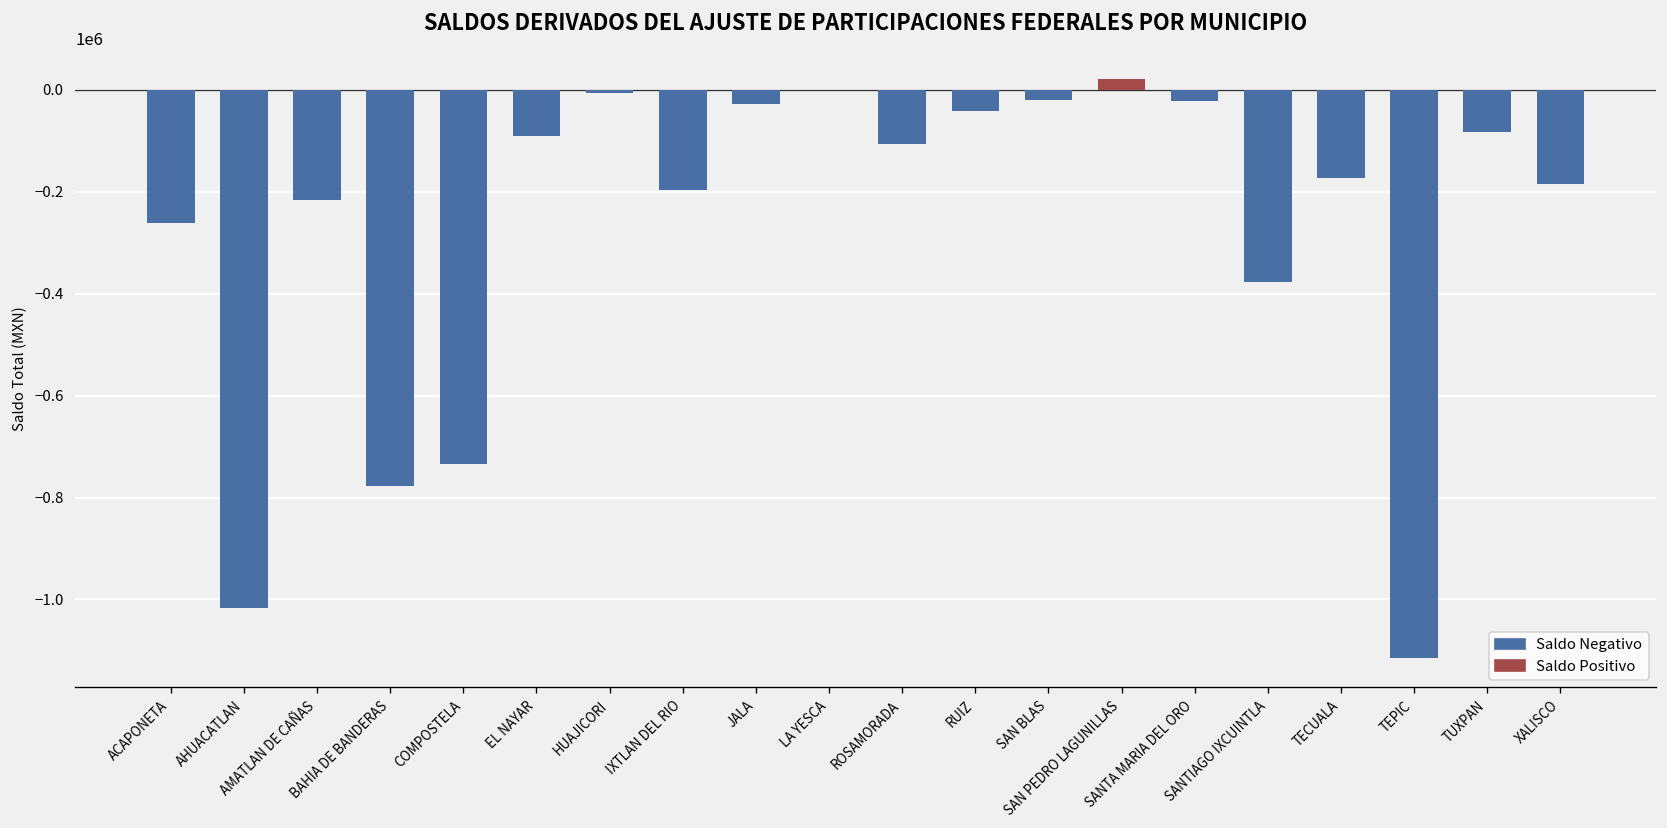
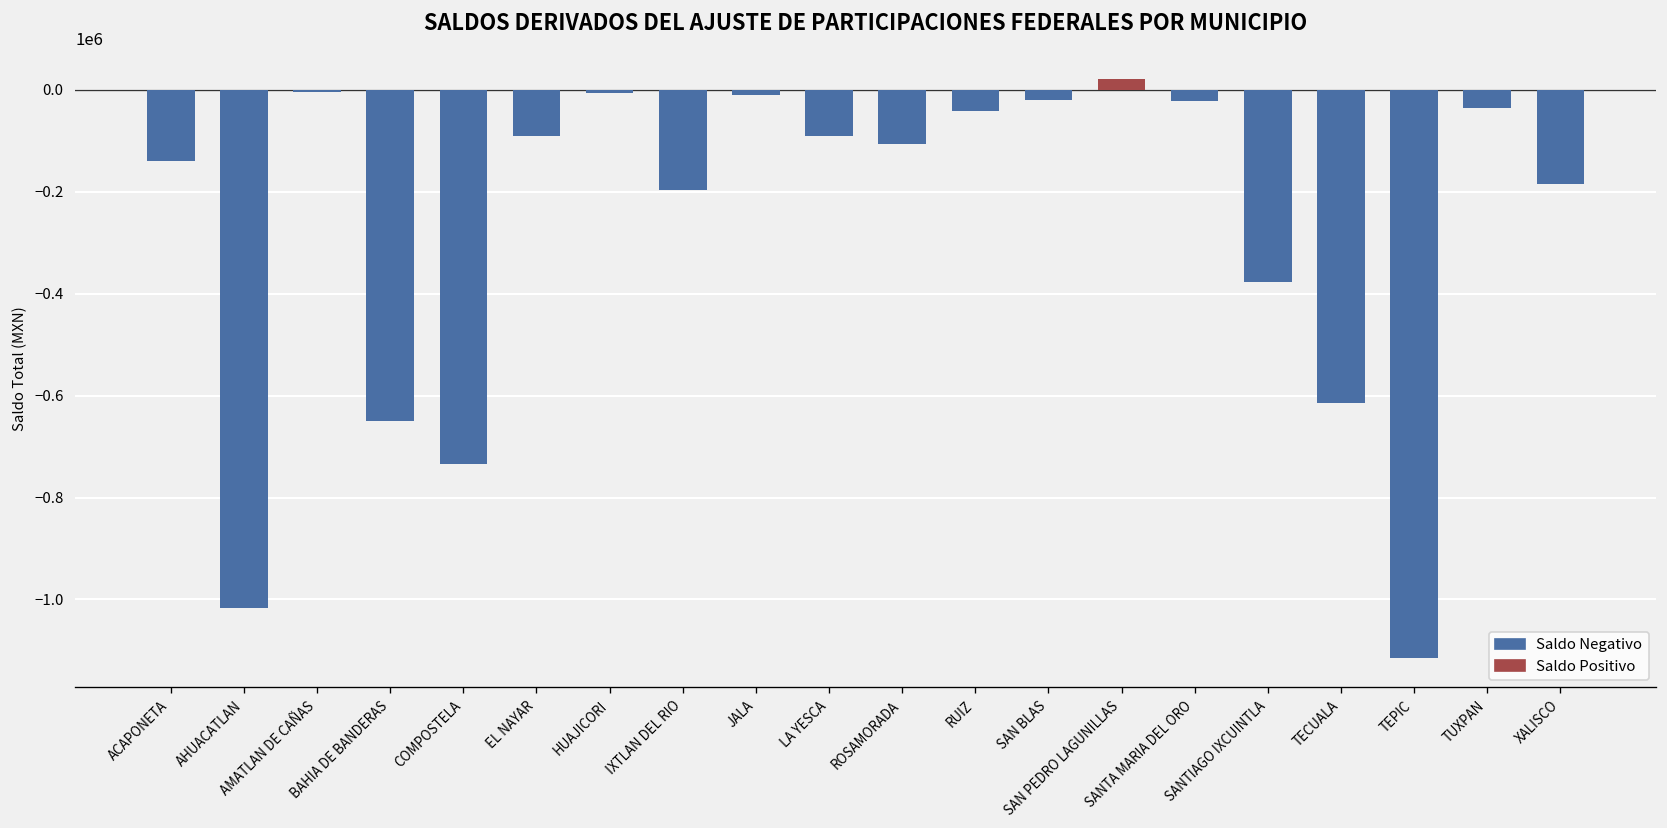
  {
-   "ACAPONETA": -260000,
+   "ACAPONETA": -140000,
    "AHUACATLAN": -1020000,
-   "AMATLAN DE CAÑAS": -220000,
-   "BAHIA DE BANDERAS": -780000,
+   "AMATLAN DE CAÑAS": 0,
+   "BAHIA DE BANDERAS": -650000,
    "COMPOSTELA": -730000,
    "EL NAYAR": -90000,
    "HUAJICORI": -10000,
    "IXTLAN DEL RIO": -200000,
-   "JALA": -30000,
-   "LA YESCA": 0,
+   "JALA": -10000,
+   "LA YESCA": -90000,
    "ROSAMORADA": -110000,
    "RUIZ": -40000,
    "SAN BLAS": -20000,
    "SAN PEDRO LAGUNILLAS": 20000,
    "SANTA MARIA DEL ORO": -20000,
    "SANTIAGO IXCUINTLA": -380000,
-   "TECUALA": -170000,
+   "TECUALA": -610000,
    "TEPIC": -1120000,
-   "TUXPAN": -80000,
+   "TUXPAN": -30000,
    "XALISCO": -180000
  }
